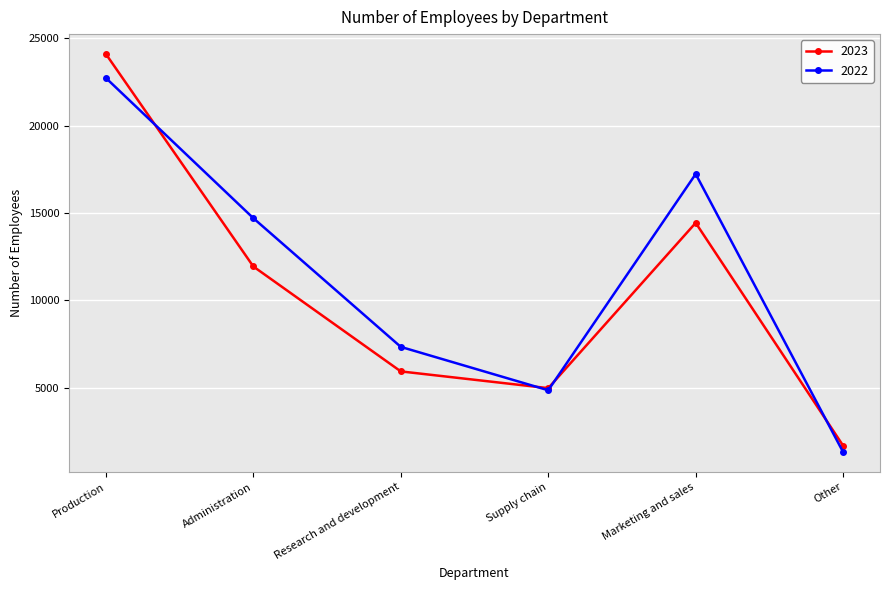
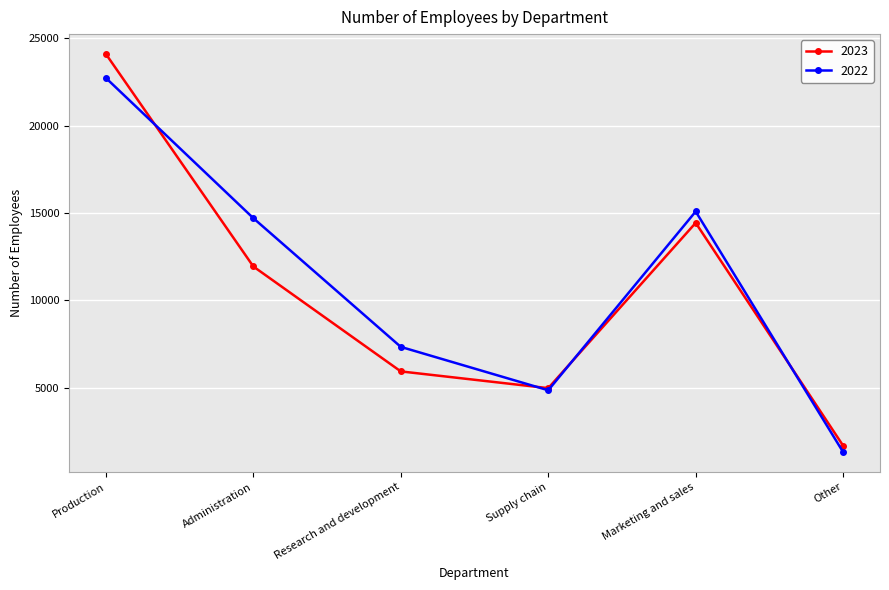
  {
    "2023": {
      "Production": 24100,
      "Administration": 11900,
      "Research and development": 5900,
      "Marketing and sales": 14400,
      "Other": 1700
    },
    "2022": {
      "Production": 22700,
      "Administration": 14700,
      "Research and development": 7300,
-     "Marketing and sales": 17200,
+     "Marketing and sales": 15100,
      "Other": 1300
    }
  }
